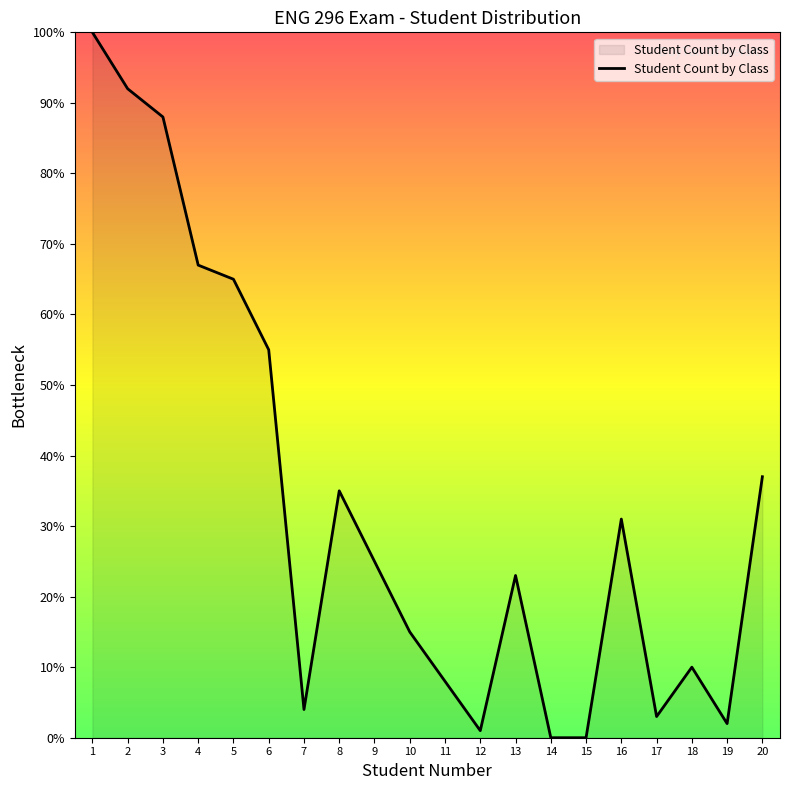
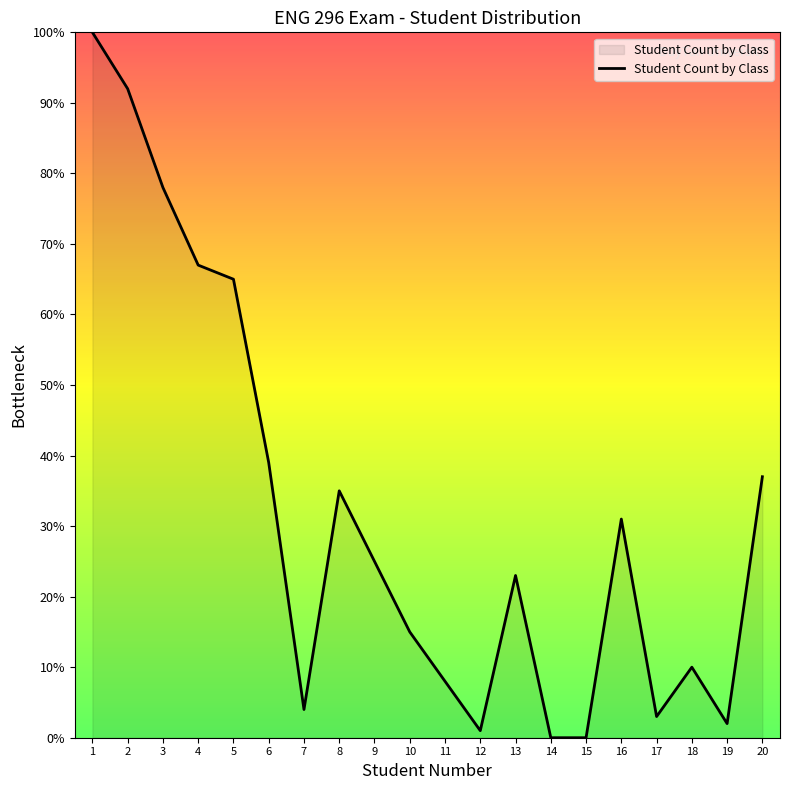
  {
    "1": "100%",
    "2": "92%",
-   "3": "88%",
+   "3": "78%",
    "4": "67%",
    "5": "65%",
-   "6": "55%",
+   "6": "39%",
    "7": "4%",
    "8": "35%",
    "9": "25%",
    "10": "15%",
    "11": "8%",
    "12": "1%",
    "13": "23%",
    "14": "0%",
    "15": "0%",
    "16": "31%",
    "17": "3%",
    "18": "10%",
    "19": "2%",
    "20": "37%"
  }
